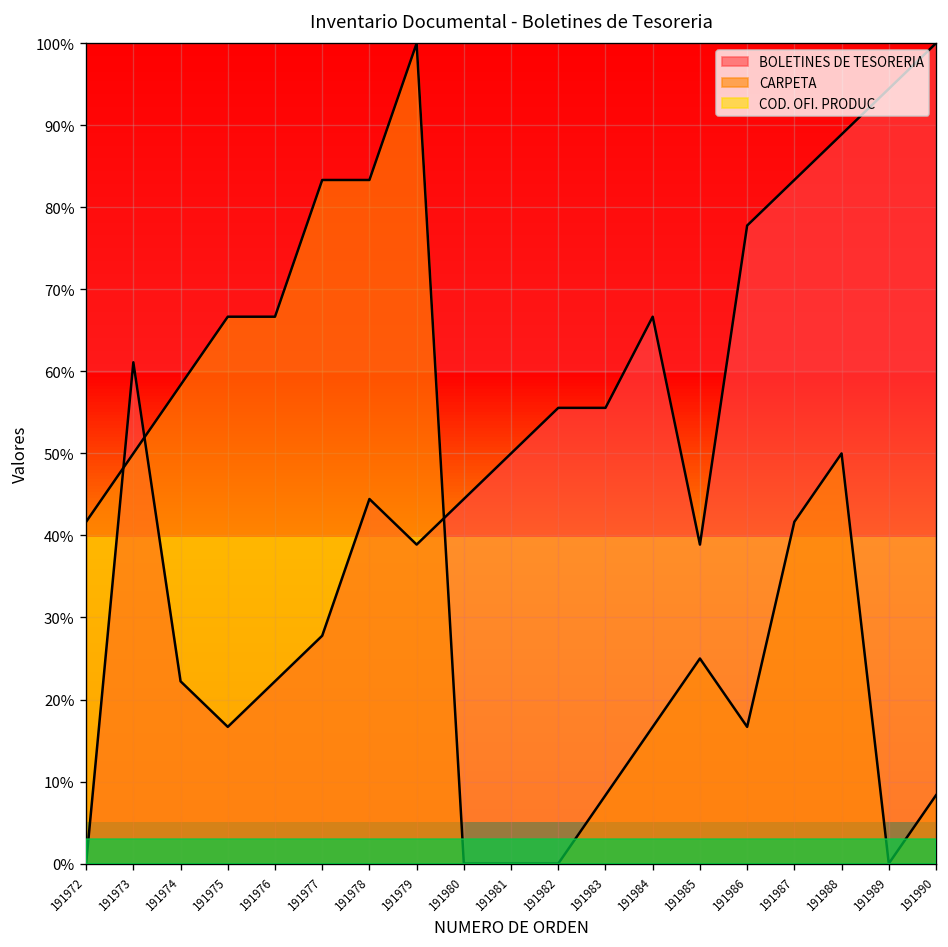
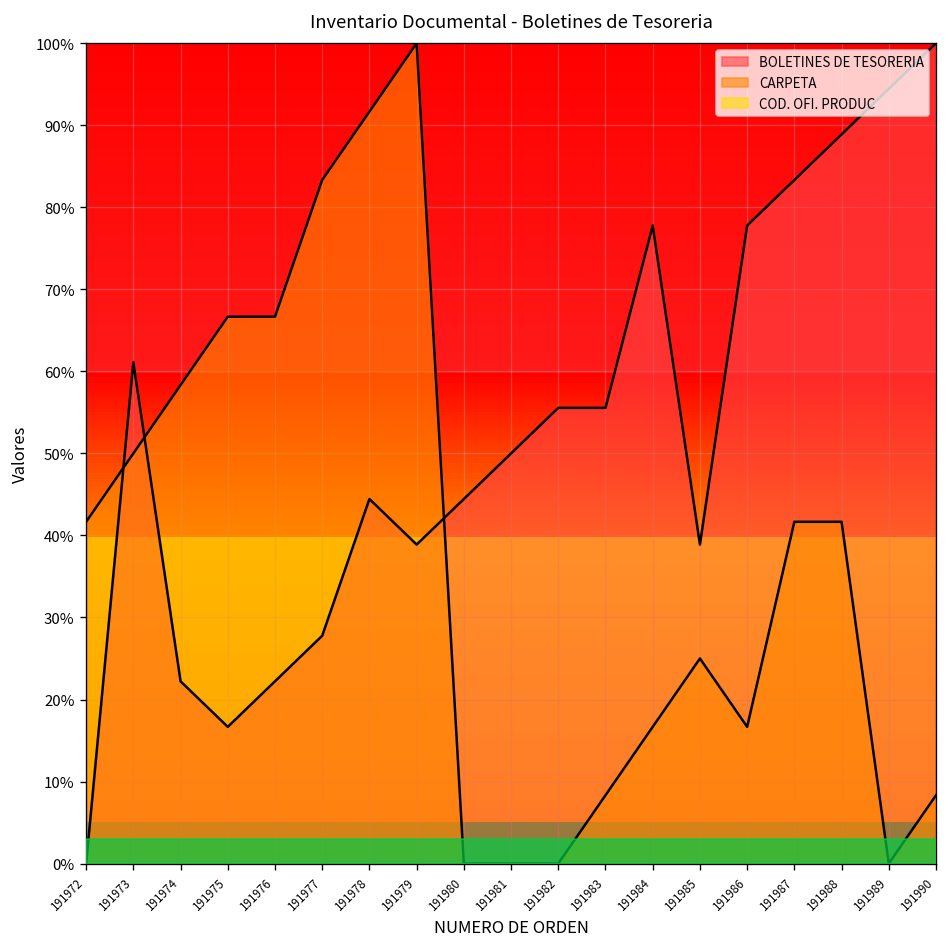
  {
    "BOLETINES DE TESORERIA": {
      "191973": "61%",
      "191974": "22%",
      "191975": "17%",
      "191976": "22%",
      "191977": "28%",
      "191978": "44%",
      "191979": "39%",
      "191980": "44%",
      "191981": "50%",
      "191982": "56%",
      "191983": "56%",
-     "191984": "67%",
+     "191984": "78%",
      "191985": "39%",
      "191986": "78%",
      "191987": "83%",
      "191988": "89%",
      "191990": "100%"
    },
    "CARPETA": {
      "191972": "42%",
      "191973": "50%",
      "191974": "58%",
      "191975": "67%",
      "191976": "67%",
      "191977": "83%",
-     "191978": "83%",
+     "191978": "92%",
      "191979": "100%",
      "191983": "8%",
      "191984": "17%",
      "191985": "25%",
      "191986": "17%",
      "191987": "42%",
-     "191988": "50%",
+     "191988": "42%",
      "191990": "8%"
    }
  }
